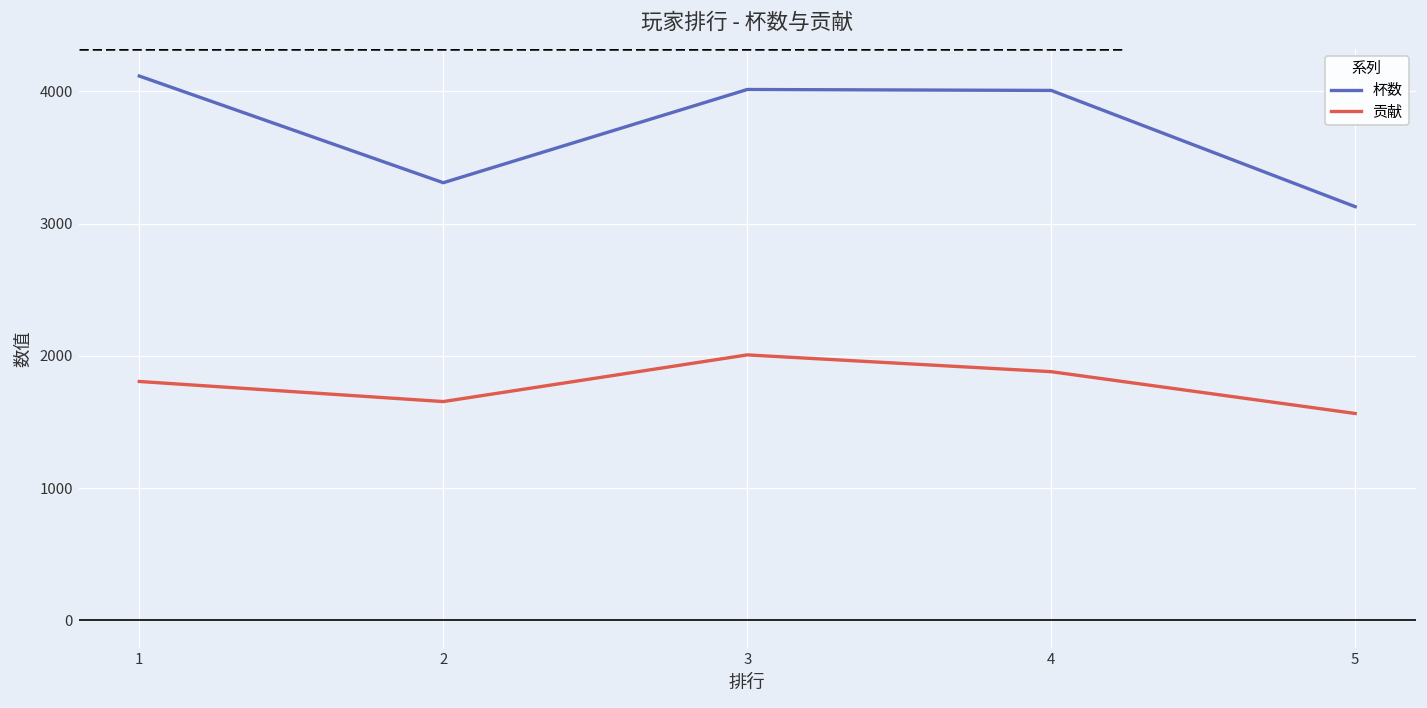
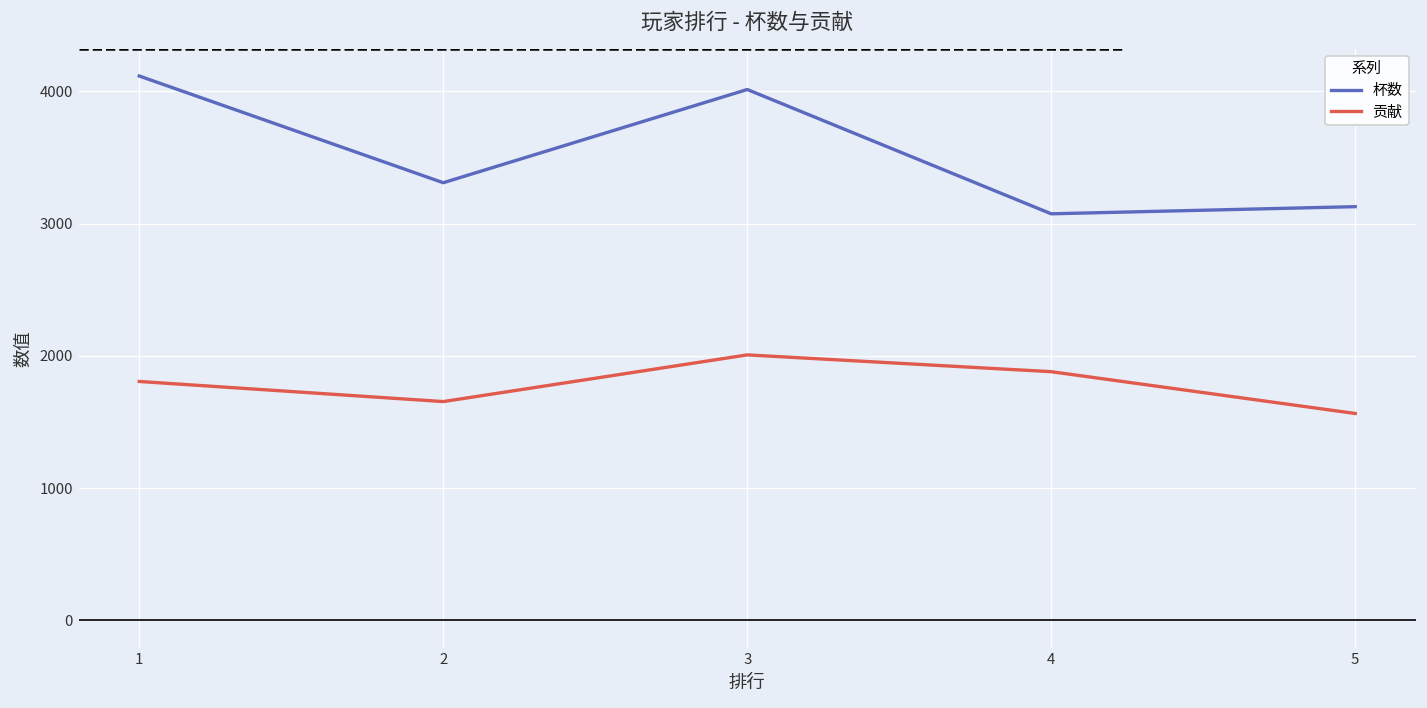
  {
    "杯数": {
      "1": 4120,
      "2": 3310,
      "3": 4010,
-     "4": 4010,
+     "4": 3070,
      "5": 3130
    },
    "贡献": {
      "1": 1810,
      "2": 1650,
      "3": 2010,
      "4": 1880,
      "5": 1560
    }
  }
